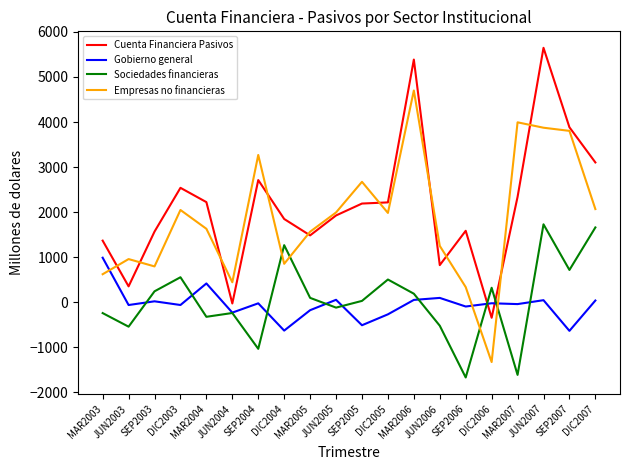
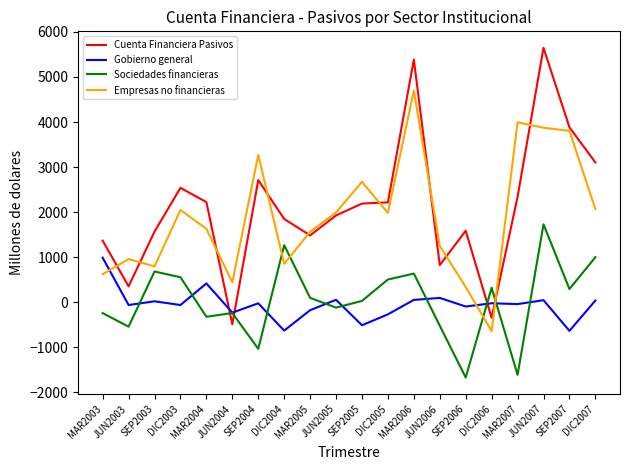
  {
    "Cuenta Financiera Pasivos": {
      "MAR2003": 1400,
      "JUN2003": 400,
      "SEP2003": 1600,
      "DIC2003": 2500,
      "MAR2004": 2200,
-     "JUN2004": 0,
+     "JUN2004": -500,
      "SEP2004": 2700,
      "DIC2004": 1800,
      "MAR2005": 1500,
      "JUN2005": 1900,
      "SEP2005": 2200,
      "DIC2005": 2200,
      "MAR2006": 5400,
      "JUN2006": 800,
      "SEP2006": 1600,
      "DIC2006": -300,
      "MAR2007": 2300,
      "JUN2007": 5600,
      "SEP2007": 3900,
      "DIC2007": 3100
    },
    "Gobierno general": {
      "MAR2003": 1000,
      "JUN2003": -100,
      "SEP2003": 0,
      "DIC2003": -100,
      "MAR2004": 400,
      "SEP2004": 0,
      "DIC2004": -600,
      "MAR2005": -200,
      "JUN2005": 100,
      "SEP2005": -500,
      "DIC2005": -300,
      "MAR2006": 100,
      "JUN2006": 100,
      "SEP2006": -100,
      "DIC2006": 0,
      "MAR2007": 0,
      "JUN2007": 0,
      "SEP2007": -600,
      "DIC2007": 0
    },
    "Sociedades financieras": {
      "MAR2003": -200,
      "JUN2003": -500,
-     "SEP2003": 200,
+     "SEP2003": 700,
      "DIC2003": 600,
      "MAR2004": -300,
      "SEP2004": -1000,
      "DIC2004": 1300,
      "MAR2005": 100,
      "JUN2005": -100,
      "SEP2005": 0,
      "DIC2005": 500,
-     "MAR2006": 200,
+     "MAR2006": 600,
      "JUN2006": -500,
      "SEP2006": -1700,
      "DIC2006": 300,
      "MAR2007": -1600,
      "JUN2007": 1700,
-     "SEP2007": 700,
-     "DIC2007": 1700
+     "SEP2007": 300,
+     "DIC2007": 1000
    },
    "Empresas no financieras": {
      "MAR2003": 600,
      "JUN2003": 1000,
      "SEP2003": 800,
      "DIC2003": 2000,
      "MAR2004": 1600,
      "JUN2004": 400,
      "SEP2004": 3300,
      "DIC2004": 900,
      "MAR2005": 1600,
      "JUN2005": 2000,
      "SEP2005": 2700,
      "DIC2005": 2000,
      "MAR2006": 4700,
      "JUN2006": 1300,
      "SEP2006": 300,
-     "DIC2006": -1300,
+     "DIC2006": -600,
      "MAR2007": 4000,
      "JUN2007": 3900,
      "SEP2007": 3800,
      "DIC2007": 2100
    }
  }
